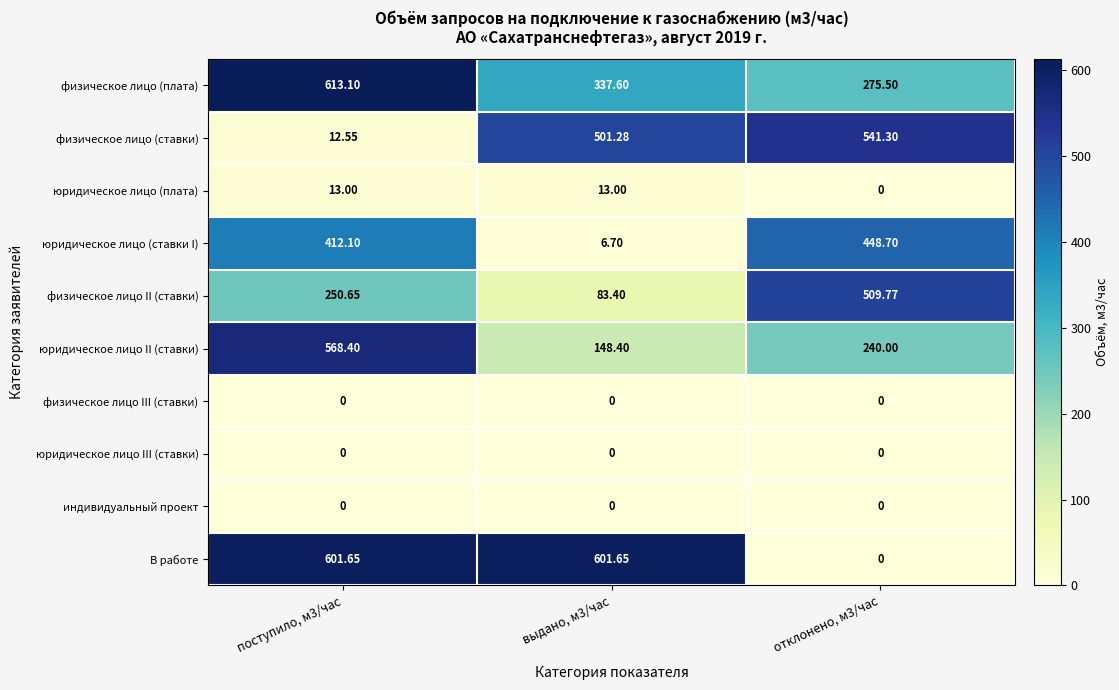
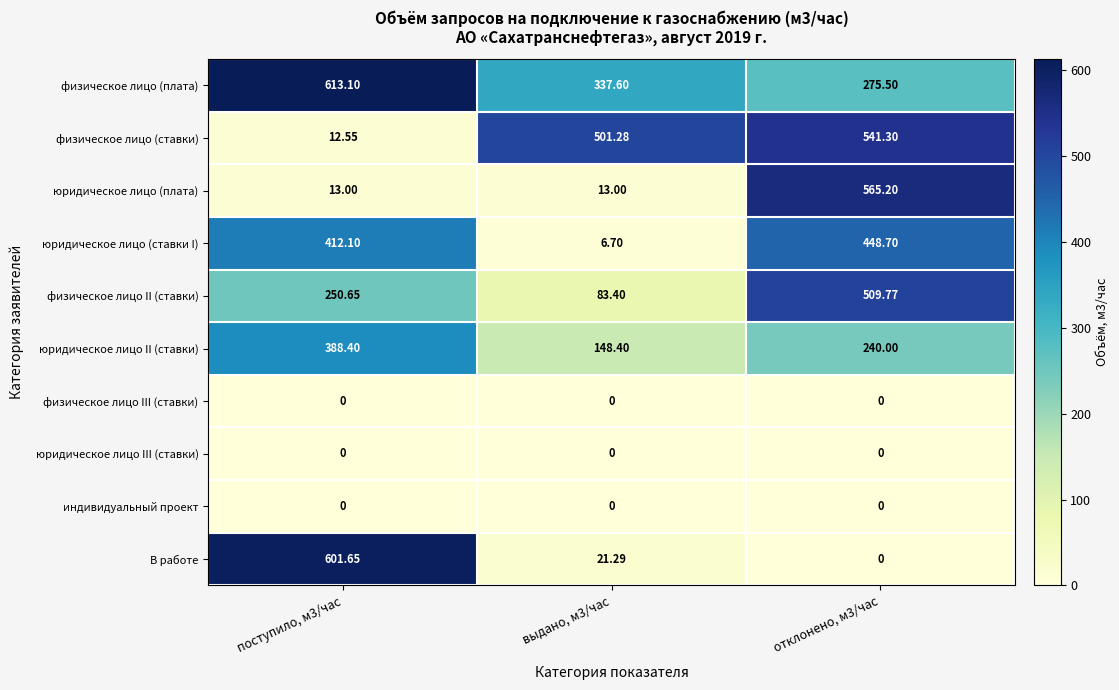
  {
    "физическое лицо (плата)": {
      "поступило, м3/час": 613.10,
      "выдано, м3/час": 337.60,
      "отклонено, м3/час": 275.50
    },
    "физическое лицо (ставки)": {
      "поступило, м3/час": 12.55,
      "выдано, м3/час": 501.28,
      "отклонено, м3/час": 541.30
    },
    "юридическое лицо (плата)": {
      "поступило, м3/час": 13.00,
      "выдано, м3/час": 13.00,
-     "отклонено, м3/час": 0
+     "отклонено, м3/час": 565.20
    },
    "юридическое лицо (ставки I)": {
      "поступило, м3/час": 412.10,
      "выдано, м3/час": 6.70,
      "отклонено, м3/час": 448.70
    },
    "физическое лицо II (ставки)": {
      "поступило, м3/час": 250.65,
      "выдано, м3/час": 83.40,
      "отклонено, м3/час": 509.77
    },
    "юридическое лицо II (ставки)": {
-     "поступило, м3/час": 568.40,
+     "поступило, м3/час": 388.40,
      "выдано, м3/час": 148.40,
      "отклонено, м3/час": 240.00
    },
    "физическое лицо III (ставки)": {
      "поступило, м3/час": 0,
      "выдано, м3/час": 0,
      "отклонено, м3/час": 0
    },
    "юридическое лицо III (ставки)": {
      "поступило, м3/час": 0,
      "выдано, м3/час": 0,
      "отклонено, м3/час": 0
    },
    "индивидуальный проект": {
      "поступило, м3/час": 0,
      "выдано, м3/час": 0,
      "отклонено, м3/час": 0
    },
    "В работе": {
      "поступило, м3/час": 601.65,
-     "выдано, м3/час": 601.65,
+     "выдано, м3/час": 21.29,
      "отклонено, м3/час": 0
    }
  }
